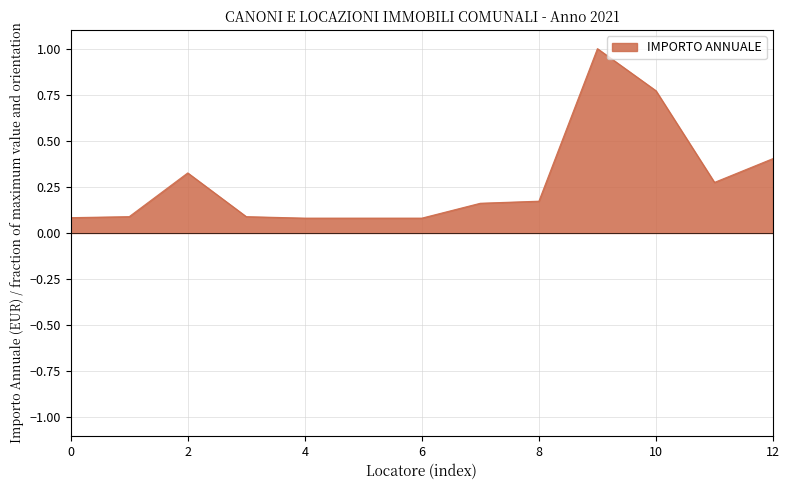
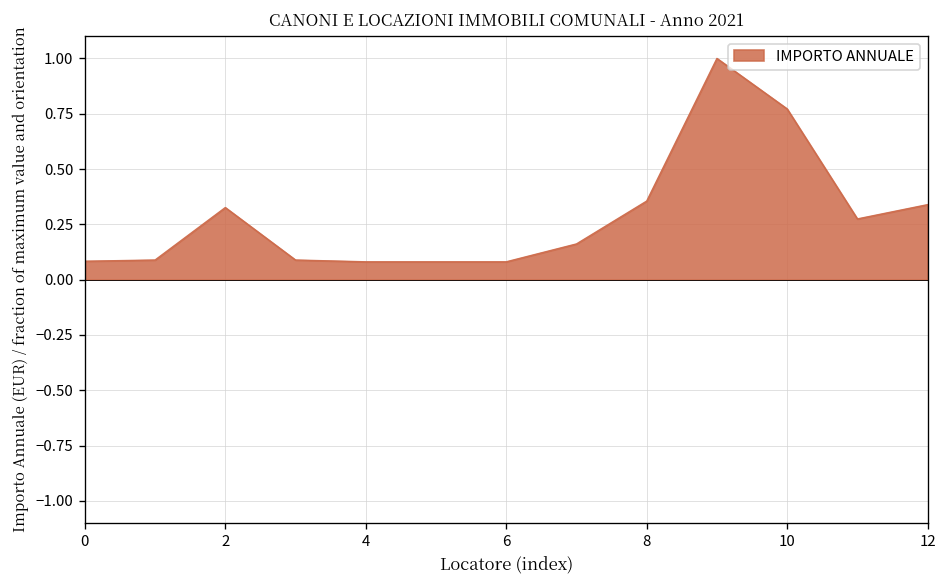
  {
    "0": 0.08,
    "2": 0.33,
    "4": 0.08,
    "6": 0.08,
-   "8": 0.17,
+   "8": 0.36,
    "10": 0.77,
-   "12": 0.40
+   "12": 0.34
  }
